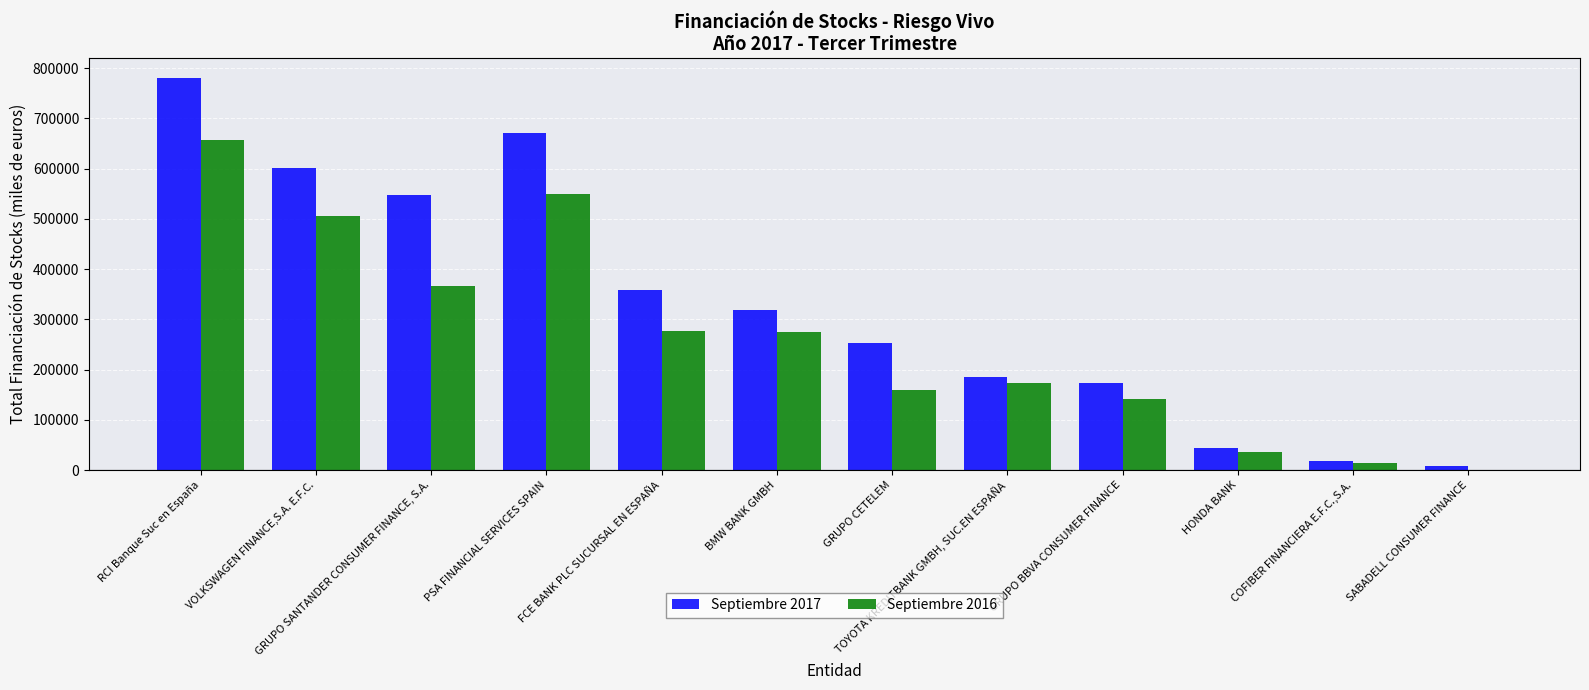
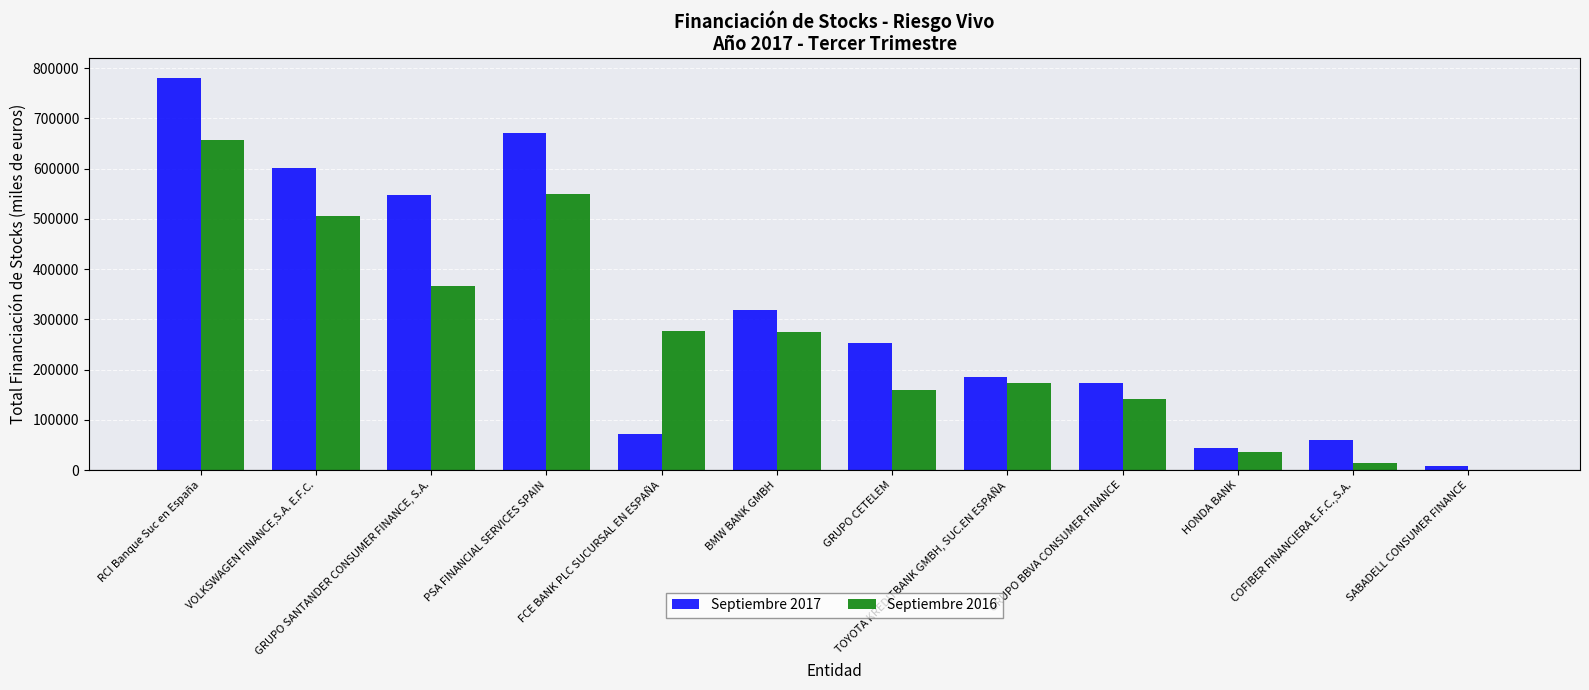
  {
    "Septiembre 2017": {
      "RCI Banque Suc en España": 780000,
      "VOLKSWAGEN FINANCE,S.A. E.F.C.": 600000,
      "GRUPO SANTANDER CONSUMER FINANCE, S.A.": 550000,
      "PSA FINANCIAL SERVICES SPAIN": 670000,
-     "FCE BANK PLC SUCURSAL EN ESPAÑA": 360000,
+     "FCE BANK PLC SUCURSAL EN ESPAÑA": 70000,
      "BMW BANK GMBH": 320000,
      "GRUPO CETELEM": 250000,
      "TOYOTA KREDITBANK GMBH, SUC.EN ESPAÑA": 190000,
      "GRUPO BBVA CONSUMER FINANCE": 170000,
      "HONDA BANK": 40000,
-     "COFIBER FINANCIERA E.F.C.,S.A.": 20000,
+     "COFIBER FINANCIERA E.F.C.,S.A.": 60000,
      "SABADELL CONSUMER FINANCE": 10000
    },
    "Septiembre 2016": {
      "RCI Banque Suc en España": 660000,
      "VOLKSWAGEN FINANCE,S.A. E.F.C.": 510000,
      "GRUPO SANTANDER CONSUMER FINANCE, S.A.": 370000,
      "PSA FINANCIAL SERVICES SPAIN": 550000,
      "FCE BANK PLC SUCURSAL EN ESPAÑA": 280000,
      "BMW BANK GMBH": 270000,
      "GRUPO CETELEM": 160000,
      "TOYOTA KREDITBANK GMBH, SUC.EN ESPAÑA": 170000,
      "GRUPO BBVA CONSUMER FINANCE": 140000,
      "HONDA BANK": 40000,
      "COFIBER FINANCIERA E.F.C.,S.A.": 10000,
      "SABADELL CONSUMER FINANCE": 0
    }
  }
